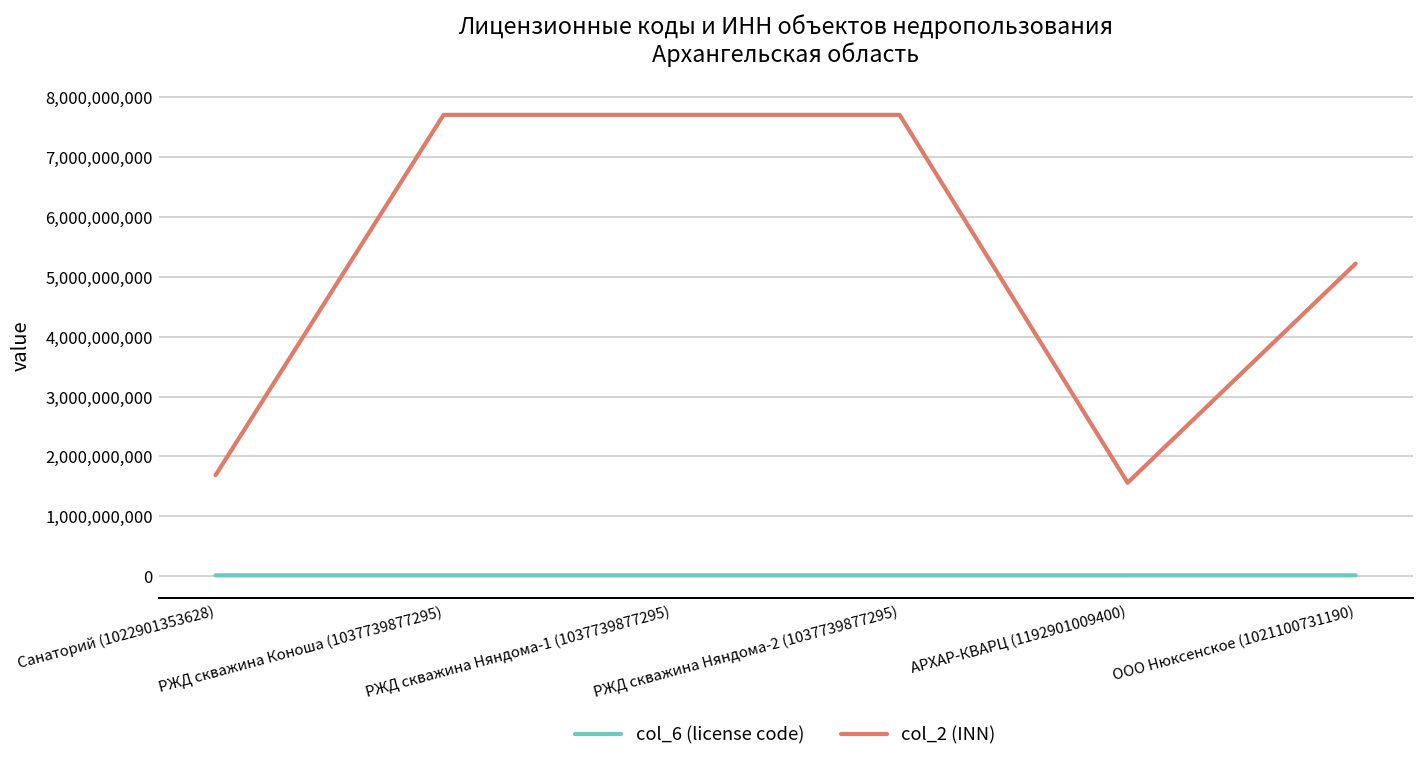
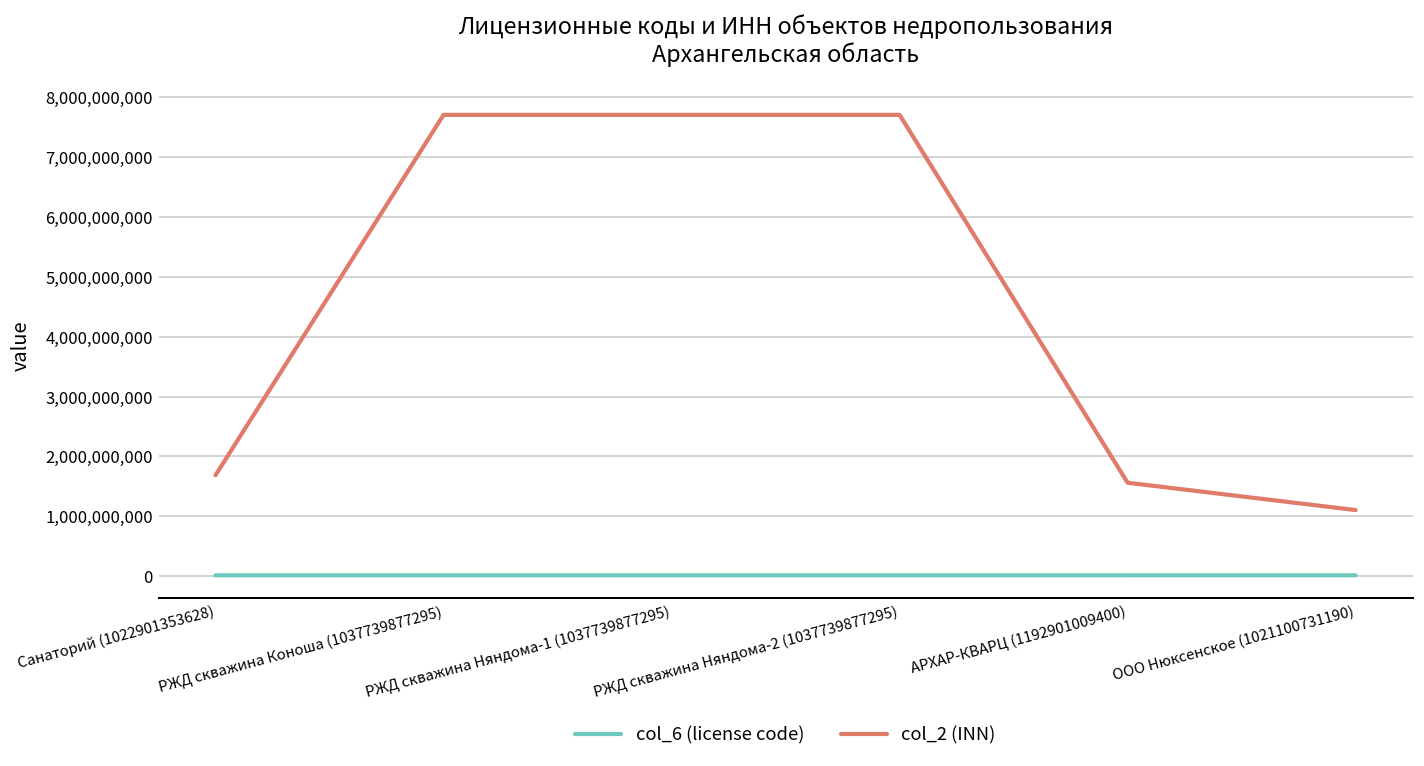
  {
    "col_6 (license code)": {
      "Санаторий (1022901353628)": "0",
      "РЖД скважина Коноша (1037739877295)": "0",
      "РЖД скважина Няндома-1 (1037739877295)": "0",
      "РЖД скважина Няндома-2 (1037739877295)": "0",
      "АРХАР-КВАРЦ (1192901009400)": "0",
      "ООО Нюксенское (1021100731190)": "0"
    },
    "col_2 (INN)": {
      "Санаторий (1022901353628)": "1,700,000,000",
      "РЖД скважина Коноша (1037739877295)": "7,700,000,000",
      "РЖД скважина Няндома-1 (1037739877295)": "7,700,000,000",
      "РЖД скважина Няндома-2 (1037739877295)": "7,700,000,000",
      "АРХАР-КВАРЦ (1192901009400)": "1,600,000,000",
-     "ООО Нюксенское (1021100731190)": "5,200,000,000"
+     "ООО Нюксенское (1021100731190)": "1,100,000,000"
    }
  }
